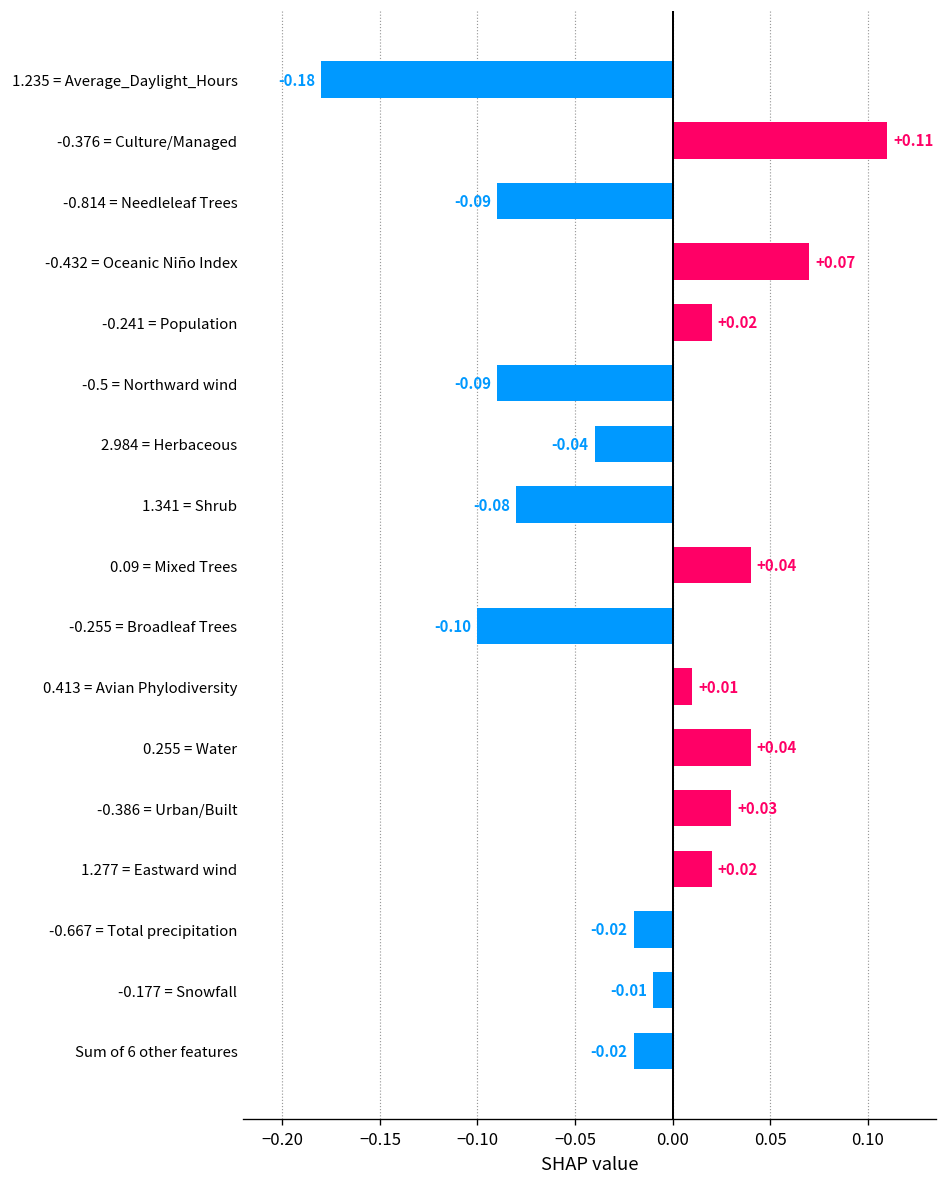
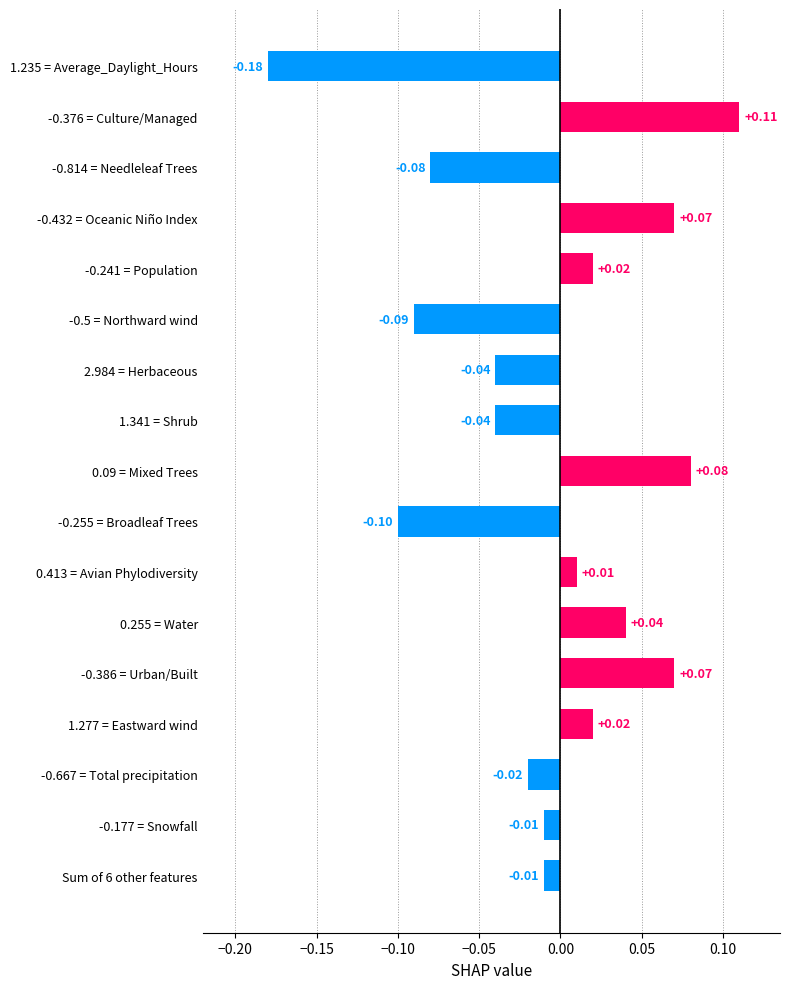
  {
    "1.235 = Average_Daylight_Hours": "-0.18",
    "-0.376 = Culture/Managed": "+0.11",
-   "-0.814 = Needleleaf Trees": "-0.09",
+   "-0.814 = Needleleaf Trees": "-0.08",
    "-0.432 = Oceanic Niño Index": "+0.07",
    "-0.241 = Population": "+0.02",
    "-0.5 = Northward wind": "-0.09",
    "2.984 = Herbaceous": "-0.04",
-   "1.341 = Shrub": "-0.08",
-   "0.09 = Mixed Trees": "+0.04",
+   "1.341 = Shrub": "-0.04",
+   "0.09 = Mixed Trees": "+0.08",
    "-0.255 = Broadleaf Trees": "-0.10",
    "0.413 = Avian Phylodiversity": "+0.01",
    "0.255 = Water": "+0.04",
-   "-0.386 = Urban/Built": "+0.03",
+   "-0.386 = Urban/Built": "+0.07",
    "1.277 = Eastward wind": "+0.02",
    "-0.667 = Total precipitation": "-0.02",
    "-0.177 = Snowfall": "-0.01",
-   "Sum of 6 other features": "-0.02"
+   "Sum of 6 other features": "-0.01"
  }
